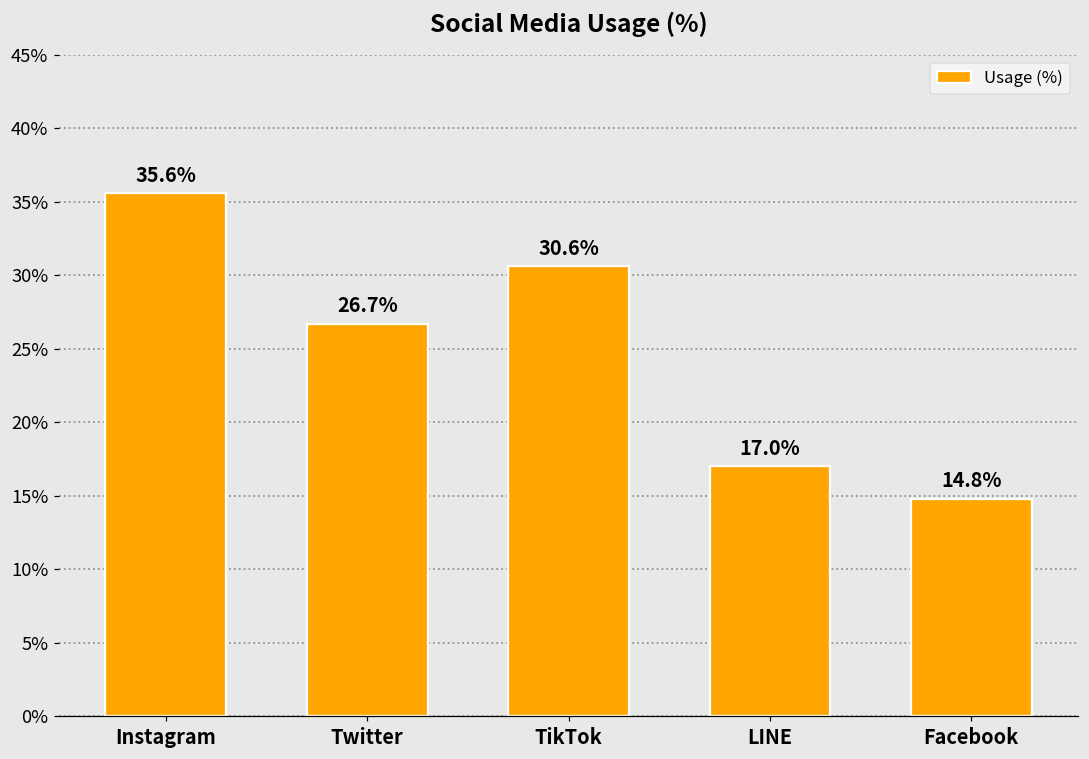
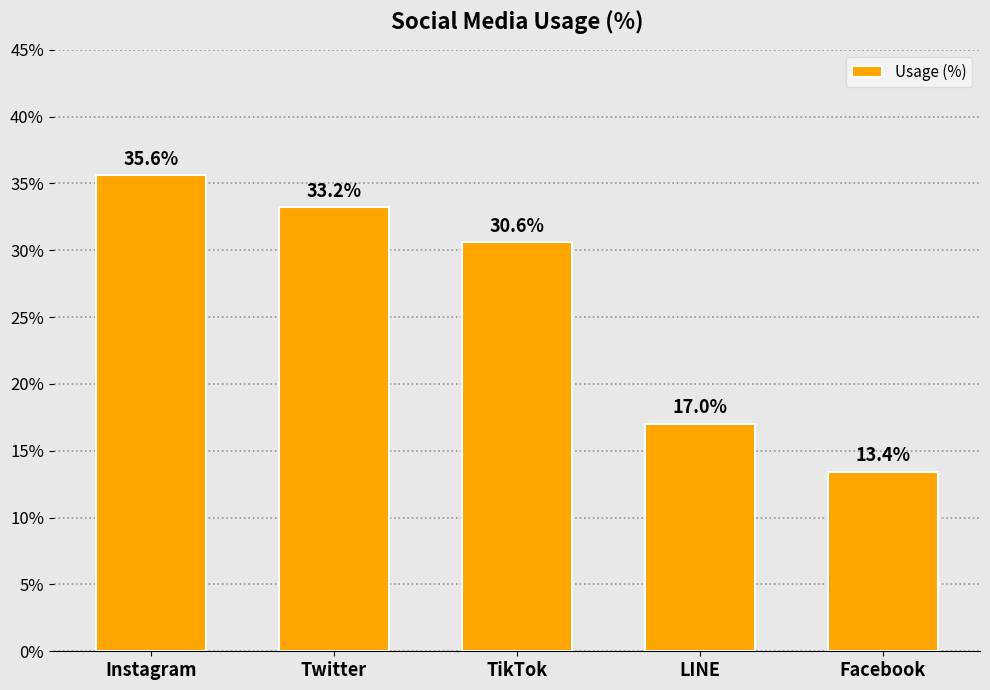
  {
    "Instagram": "35.6%",
-   "Twitter": "26.7%",
+   "Twitter": "33.2%",
    "TikTok": "30.6%",
    "LINE": "17.0%",
-   "Facebook": "14.8%"
+   "Facebook": "13.4%"
  }
